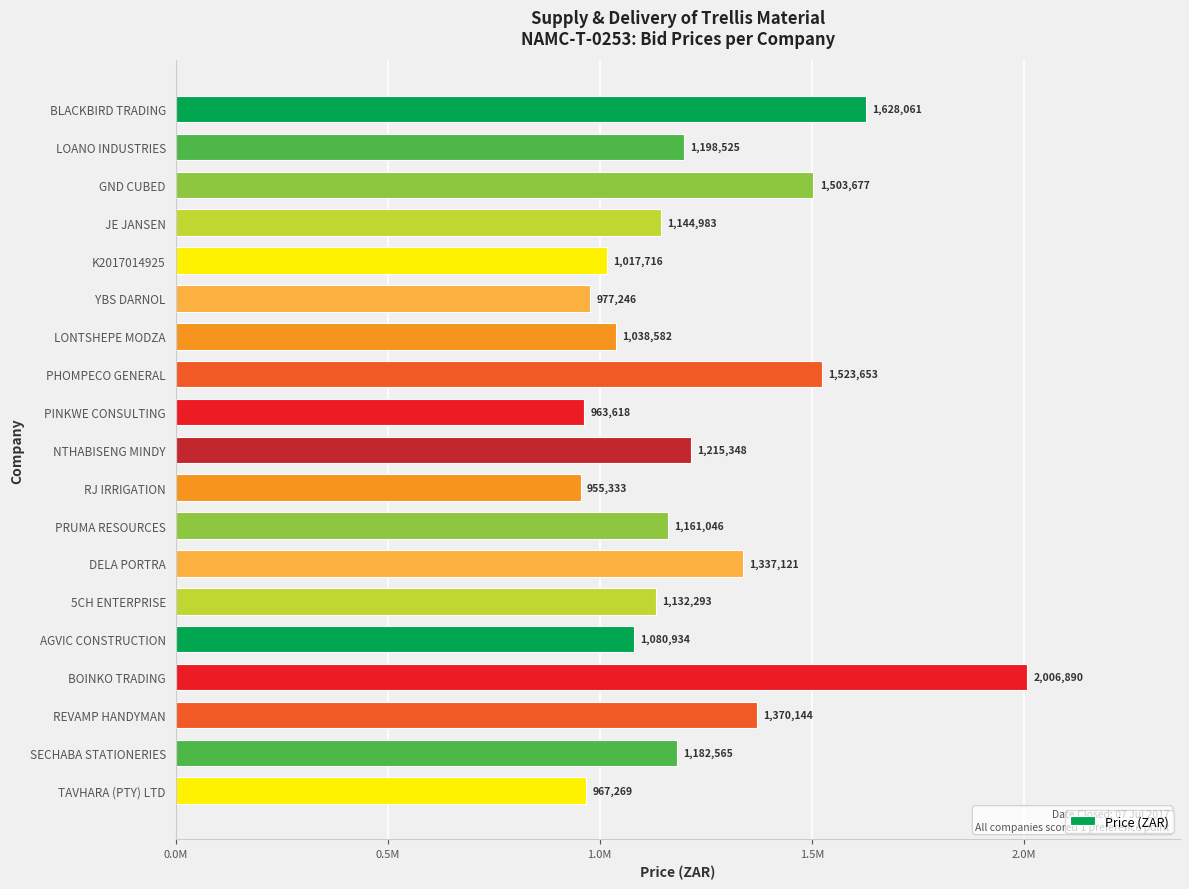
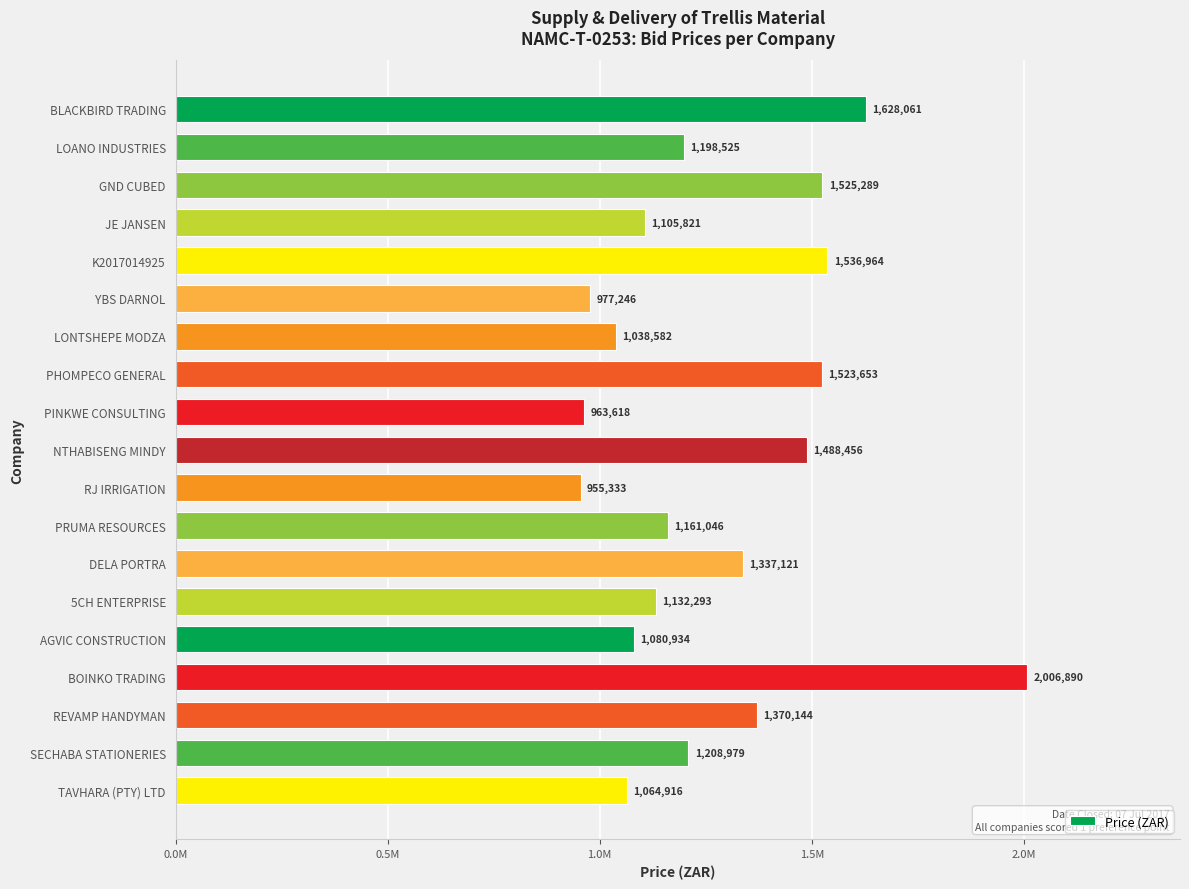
  {
    "BLACKBIRD TRADING": "1,628,061",
    "LOANO INDUSTRIES": "1,198,525",
-   "GND CUBED": "1,503,677",
-   "JE JANSEN": "1,144,983",
-   "K2017014925": "1,017,716",
+   "GND CUBED": "1,525,289",
+   "JE JANSEN": "1,105,821",
+   "K2017014925": "1,536,964",
    "YBS DARNOL": "977,246",
    "LONTSHEPE MODZA": "1,038,582",
    "PHOMPECO GENERAL": "1,523,653",
    "PINKWE CONSULTING": "963,618",
-   "NTHABISENG MINDY": "1,215,348",
+   "NTHABISENG MINDY": "1,488,456",
    "RJ IRRIGATION": "955,333",
    "PRUMA RESOURCES": "1,161,046",
    "DELA PORTRA": "1,337,121",
    "5CH ENTERPRISE": "1,132,293",
    "AGVIC CONSTRUCTION": "1,080,934",
    "BOINKO TRADING": "2,006,890",
    "REVAMP HANDYMAN": "1,370,144",
-   "SECHABA STATIONERIES": "1,182,565",
-   "TAVHARA (PTY) LTD": "967,269"
+   "SECHABA STATIONERIES": "1,208,979",
+   "TAVHARA (PTY) LTD": "1,064,916"
  }
